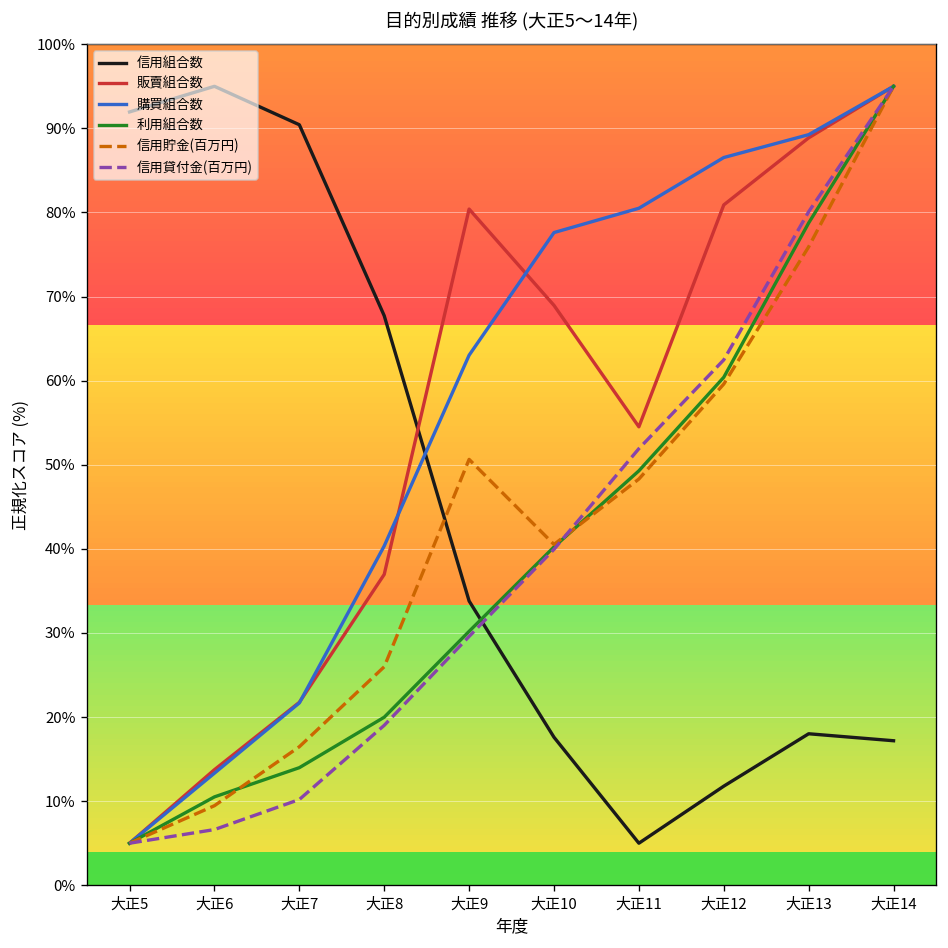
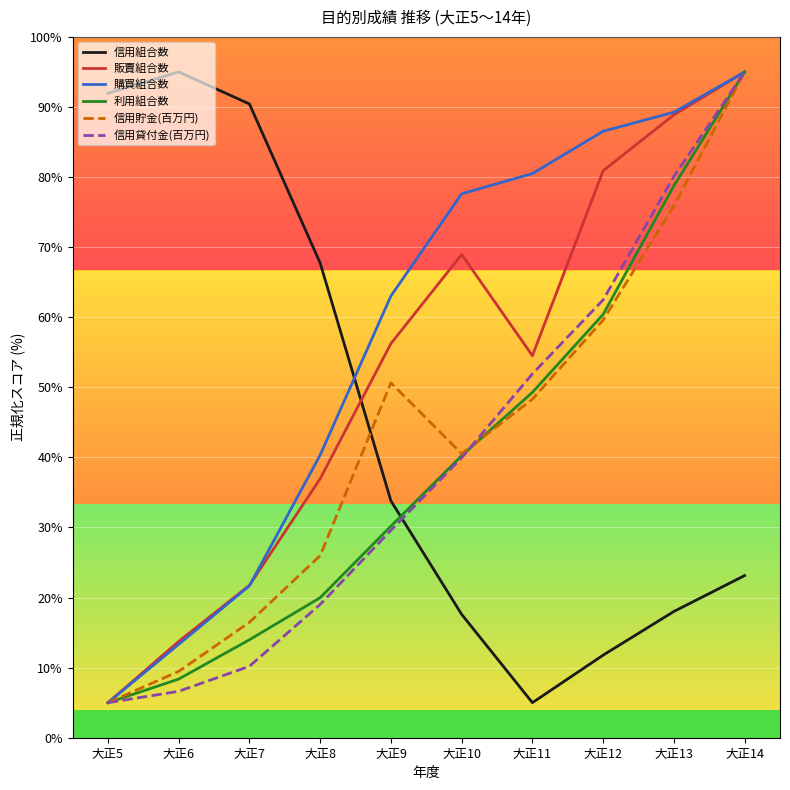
  {
    "信用組合数": {
      "大正7": "90%",
      "大正8": "68%",
      "大正9": "34%",
      "大正10": "18%",
      "大正11": "5%",
      "大正12": "12%",
      "大正13": "18%",
-     "大正14": "17%"
+     "大正14": "23%"
    },
    "販賣組合数": {
      "大正6": "14%",
      "大正8": "37%",
-     "大正9": "80%",
+     "大正9": "56%",
      "大正10": "69%",
      "大正11": "55%",
      "大正12": "81%",
      "大正13": "89%"
    },
    "購買組合数": {
      "大正6": "13%",
      "大正8": "40%",
      "大正9": "63%",
      "大正10": "78%",
      "大正11": "81%",
      "大正12": "87%",
      "大正13": "89%"
    },
    "利用組合数": {
-     "大正6": "11%",
+     "大正6": "8%",
      "大正7": "14%",
      "大正8": "20%",
      "大正9": "30%",
      "大正11": "49%",
      "大正12": "60%",
      "大正13": "79%"
    },
    "信用貯金(百万円)": {
      "大正6": "9%",
      "大正7": "16%",
      "大正8": "26%",
      "大正9": "51%",
      "大正11": "48%",
      "大正12": "60%",
      "大正13": "76%"
    },
    "信用貸付金(百万円)": {
      "大正6": "7%",
      "大正7": "10%",
      "大正8": "19%",
      "大正9": "30%",
      "大正11": "52%",
      "大正12": "62%",
      "大正13": "80%"
    }
  }
